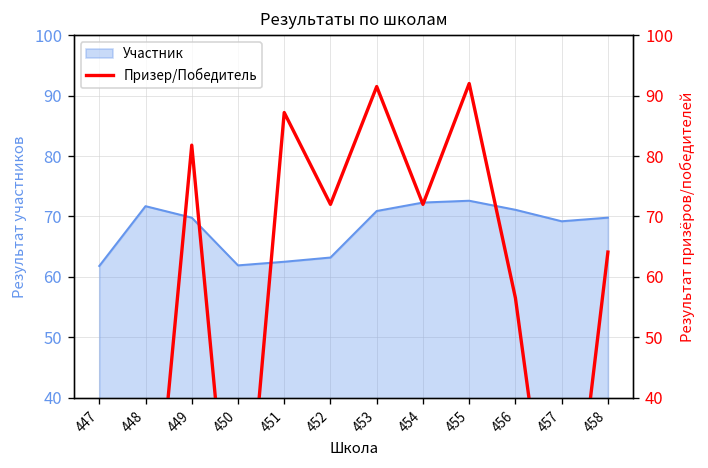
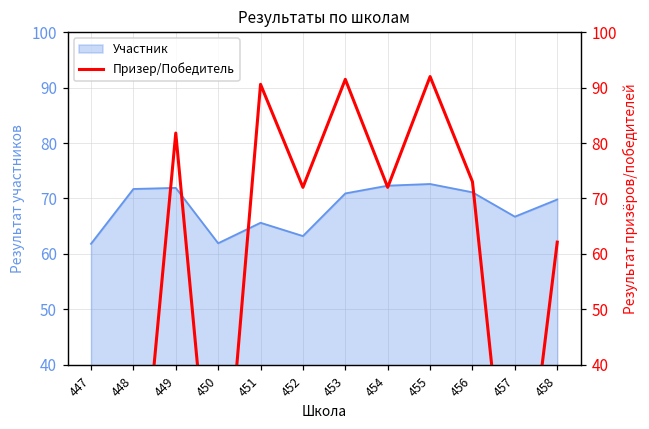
  {
    "Участник": {
      "447": 62,
      "448": 72,
-     "449": 70,
+     "449": 72,
      "450": 62,
-     "451": 63,
+     "451": 66,
      "452": 63,
      "453": 71,
      "454": 72,
      "455": 73,
      "456": 71,
-     "457": 69,
+     "457": 67,
      "458": 70
    },
    "Призер/Победитель": {
      "449": 82,
-     "451": 87,
+     "451": 91,
      "452": 72,
      "453": 92,
      "454": 72,
      "455": 92,
-     "456": 57,
-     "458": 64
+     "456": 73,
+     "458": 62
    }
  }
